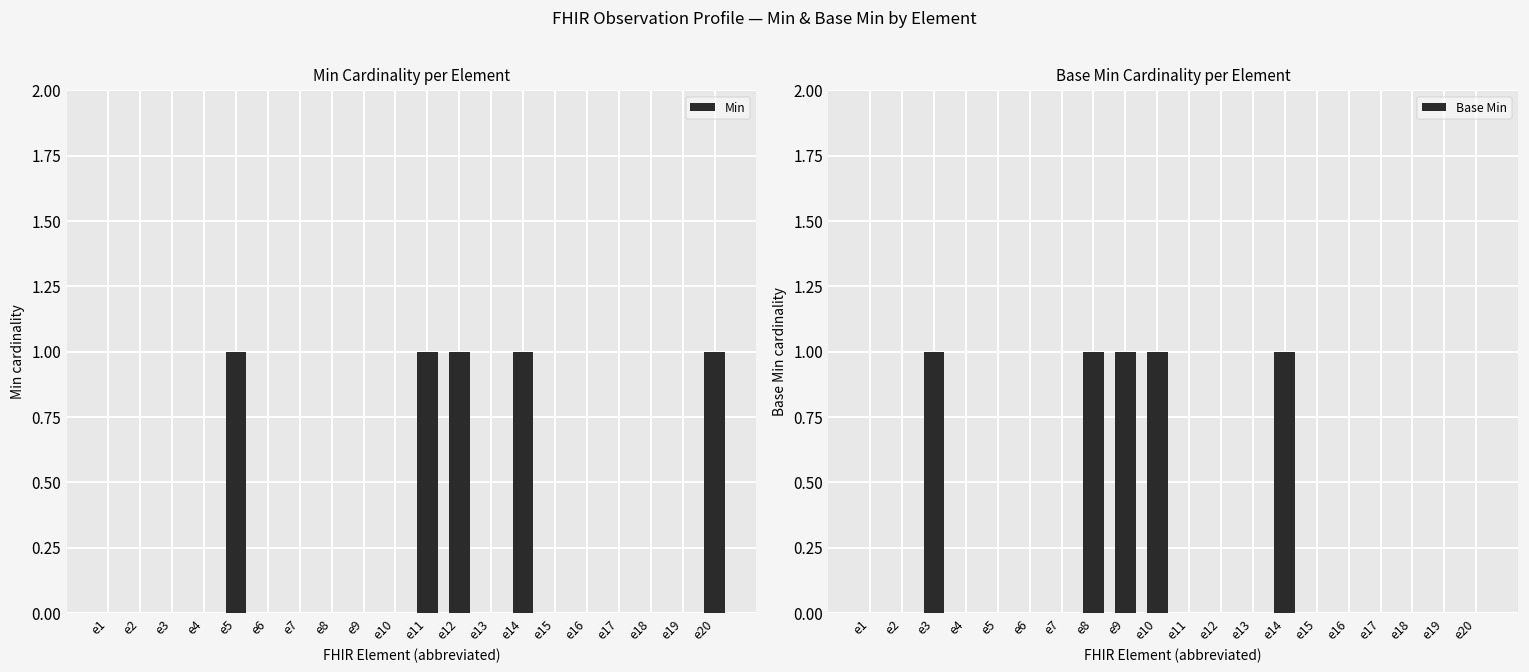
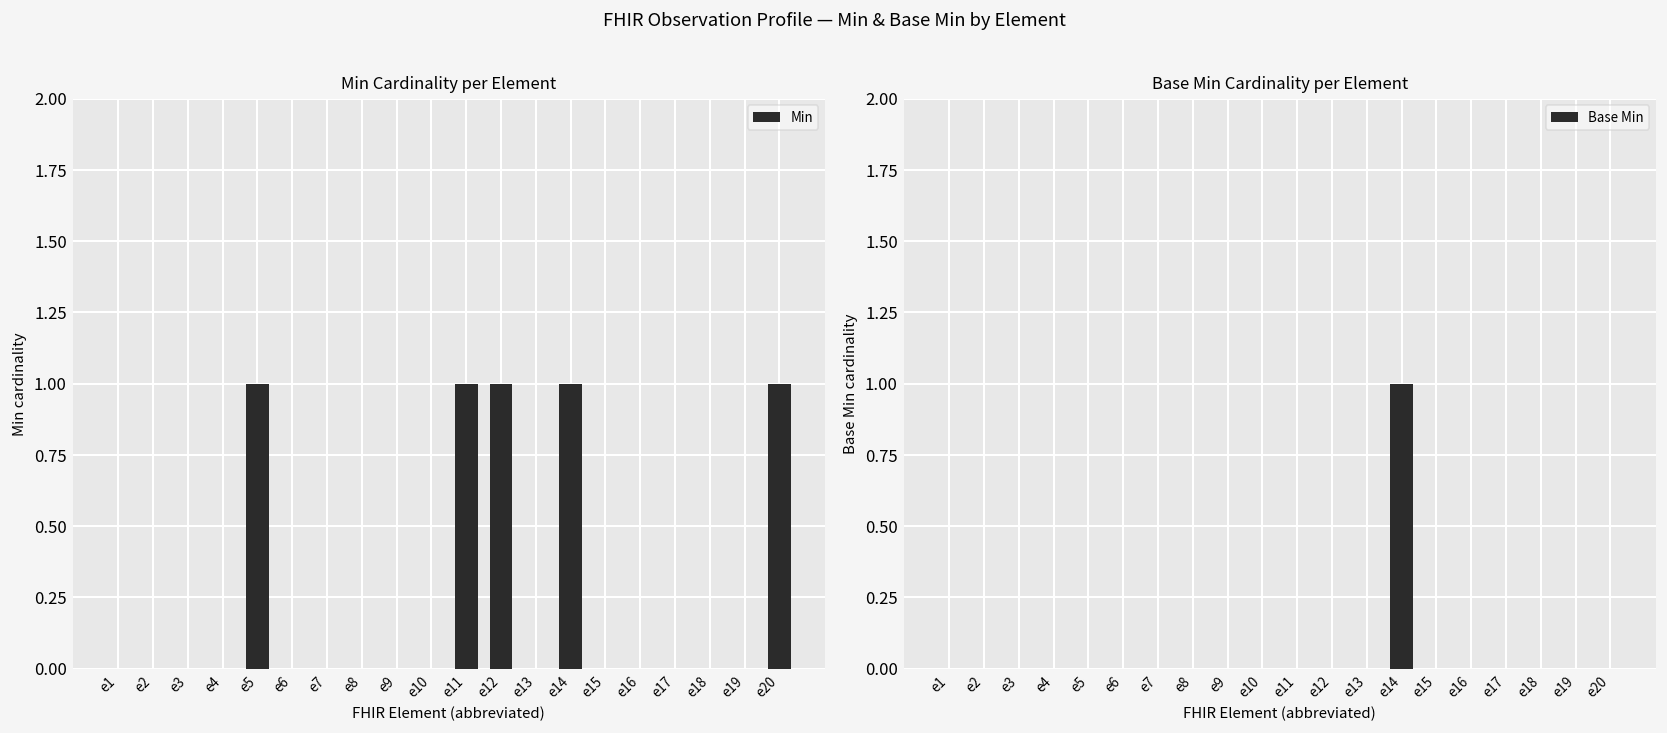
  {
    "Min Cardinality per Element": {
      "e1": 0.00,
      "e2": 0.00,
      "e3": 0.00,
      "e4": 0.00,
      "e5": 1.00,
      "e6": 0.00,
      "e7": 0.00,
      "e8": 0.00,
      "e9": 0.00,
      "e10": 0.00,
      "e11": 1.00,
      "e12": 1.00,
      "e13": 0.00,
      "e14": 1.00,
      "e15": 0.00,
      "e16": 0.00,
      "e17": 0.00,
      "e18": 0.00,
      "e19": 0.00,
      "e20": 1.00
    },
    "Base Min Cardinality per Element": {
      "e1": 0,
      "e2": 0,
-     "e3": 1,
+     "e3": 0,
      "e4": 0,
      "e5": 0,
      "e6": 0,
      "e7": 0,
-     "e8": 1,
-     "e9": 1,
-     "e10": 1,
+     "e8": 0,
+     "e9": 0,
+     "e10": 0,
      "e11": 0,
      "e12": 0,
      "e13": 0,
      "e14": 1,
      "e15": 0,
      "e16": 0,
      "e17": 0,
      "e18": 0,
      "e19": 0,
      "e20": 0
    }
  }
